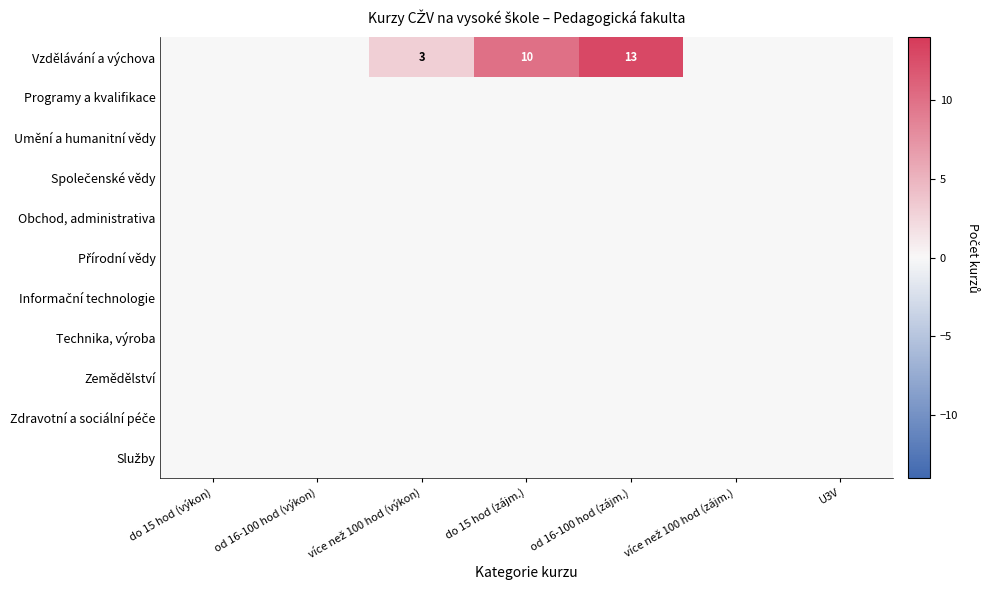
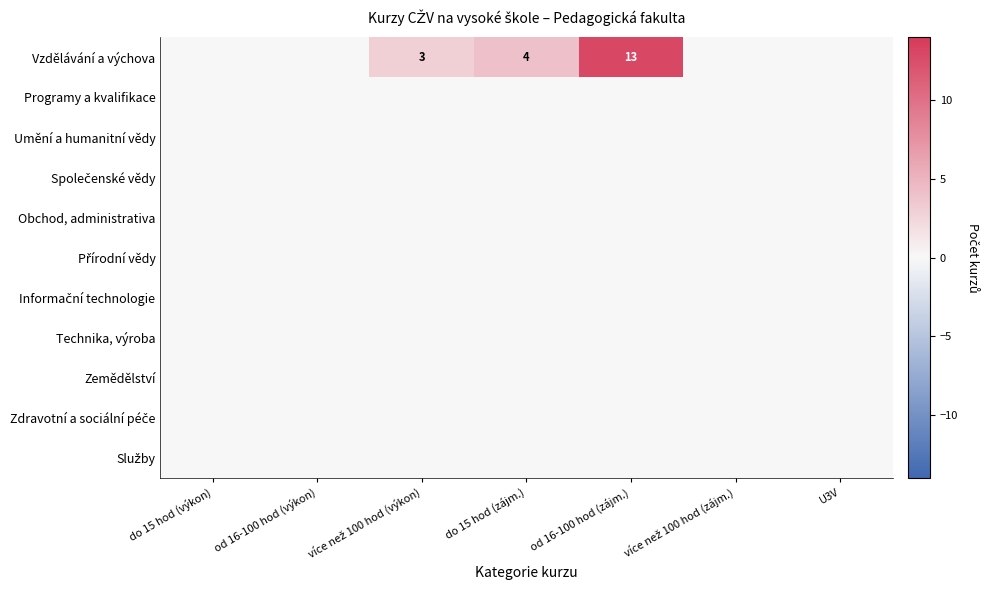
  {
    "Vzdělávání a výchova": {
      "více než 100 hod (výkon)": 3,
-     "do 15 hod (zájm.)": 10,
+     "do 15 hod (zájm.)": 4,
      "od 16-100 hod (zájm.)": 13
    }
  }
